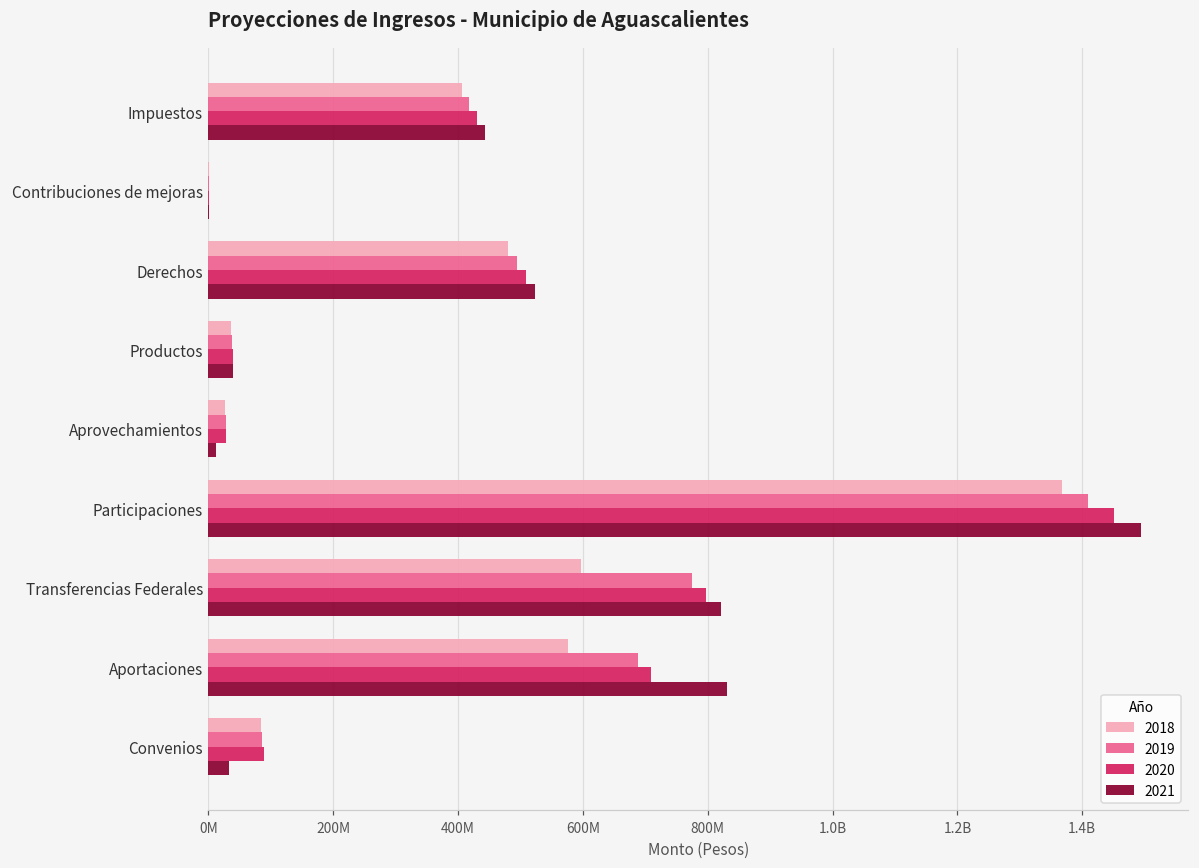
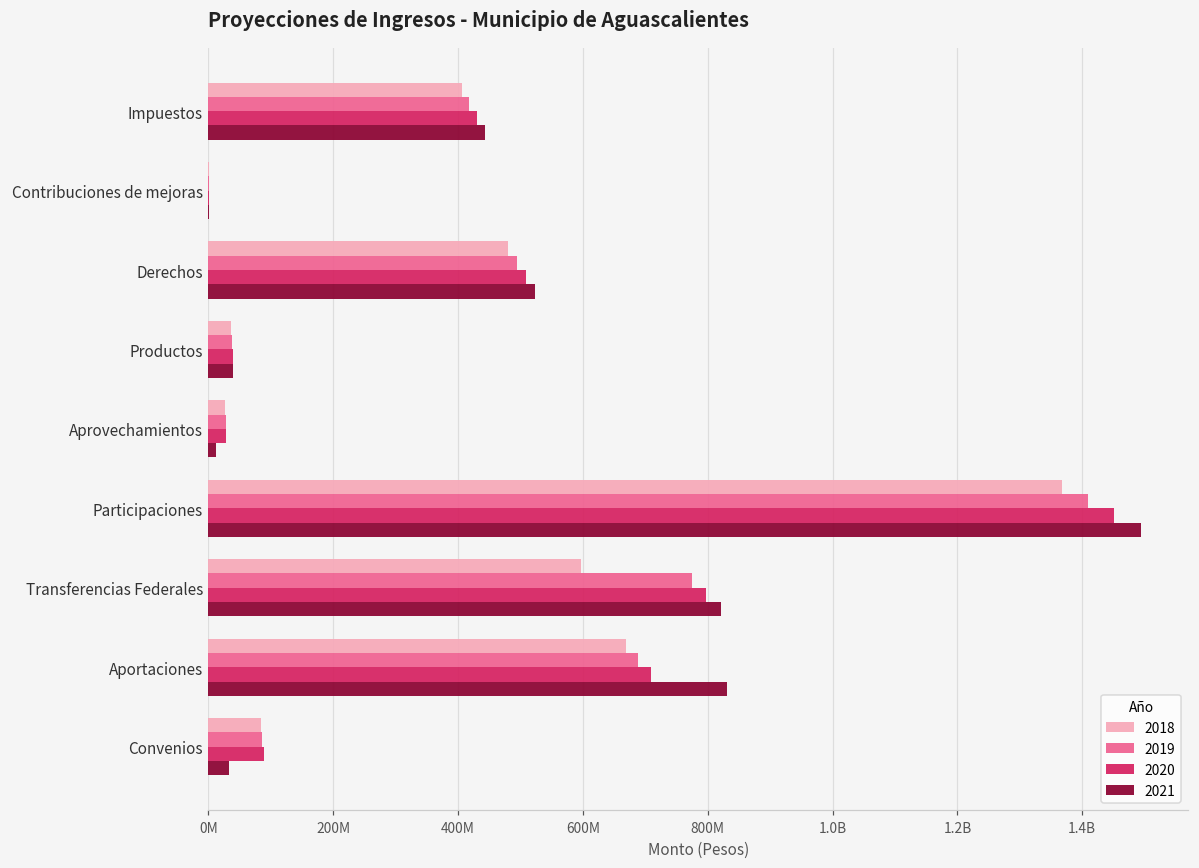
  {
    "2018": {
      "Impuestos": 410000000,
      "Derechos": 480000000,
      "Productos": 40000000,
      "Aprovechamientos": 30000000,
      "Participaciones": 1370000000,
      "Transferencias Federales": 600000000,
-     "Aportaciones": 580000000,
+     "Aportaciones": 670000000,
      "Convenios": 80000000
    },
    "2019": {
      "Impuestos": 420000000,
      "Derechos": 490000000,
      "Productos": 40000000,
      "Aprovechamientos": 30000000,
      "Participaciones": 1410000000,
      "Transferencias Federales": 770000000,
      "Aportaciones": 690000000,
      "Convenios": 90000000
    },
    "2020": {
      "Impuestos": 430000000,
      "Derechos": 510000000,
      "Productos": 40000000,
      "Aprovechamientos": 30000000,
      "Participaciones": 1450000000,
      "Transferencias Federales": 800000000,
      "Aportaciones": 710000000,
      "Convenios": 90000000
    },
    "2021": {
      "Impuestos": 440000000,
      "Derechos": 520000000,
      "Productos": 40000000,
      "Aprovechamientos": 10000000,
      "Participaciones": 1490000000,
      "Transferencias Federales": 820000000,
      "Aportaciones": 830000000,
      "Convenios": 30000000
    }
  }
